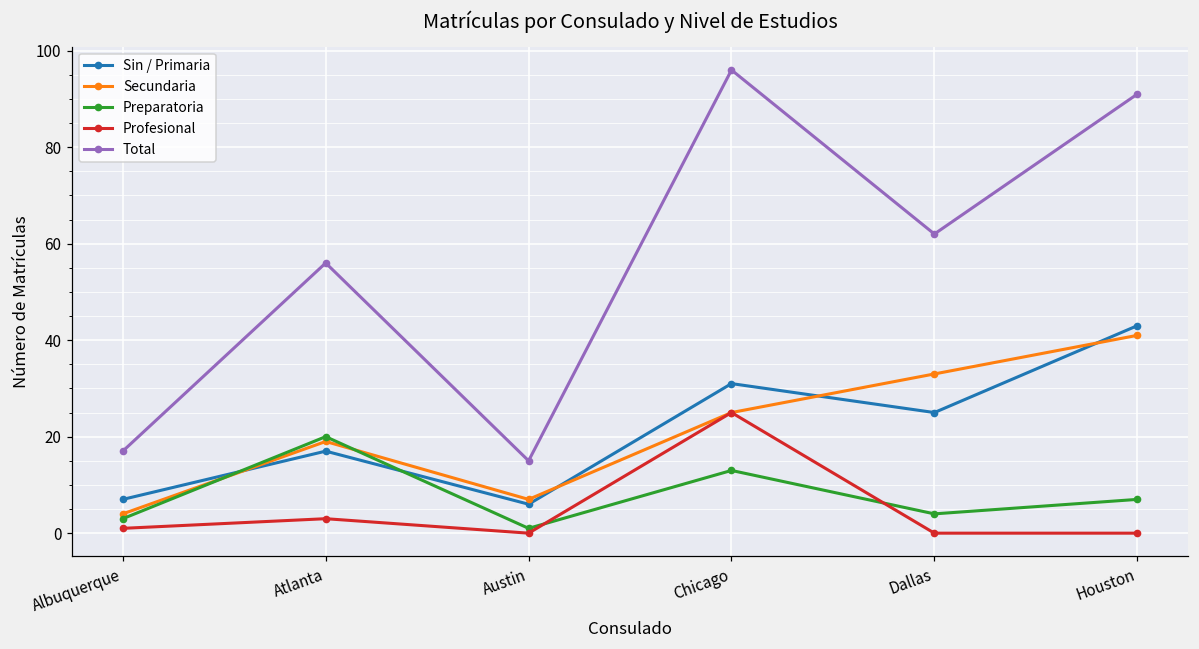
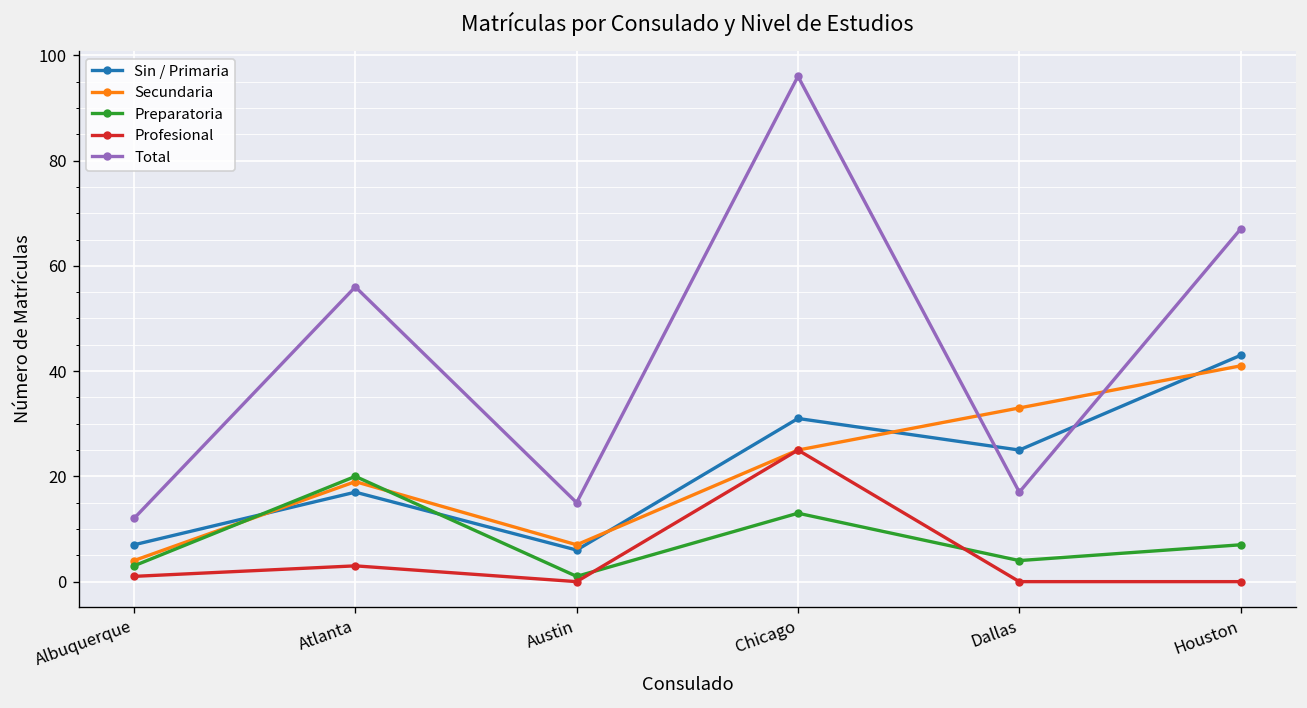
  {
    "Sin / Primaria": {
      "Albuquerque": 7,
      "Atlanta": 17,
      "Austin": 6,
      "Chicago": 31,
      "Dallas": 25,
      "Houston": 43
    },
    "Secundaria": {
      "Albuquerque": 4,
      "Atlanta": 19,
      "Austin": 7,
      "Dallas": 33,
      "Houston": 41
    },
    "Preparatoria": {
      "Albuquerque": 3,
      "Atlanta": 20,
      "Austin": 1,
      "Chicago": 13,
      "Dallas": 4,
      "Houston": 7
    },
    "Profesional": {
      "Albuquerque": 1,
      "Atlanta": 3,
      "Austin": 0,
      "Dallas": 0,
      "Houston": 0
    },
    "Total": {
-     "Albuquerque": 17,
+     "Albuquerque": 12,
      "Atlanta": 56,
      "Austin": 15,
      "Chicago": 96,
-     "Dallas": 62,
-     "Houston": 91
+     "Dallas": 17,
+     "Houston": 67
    }
  }
